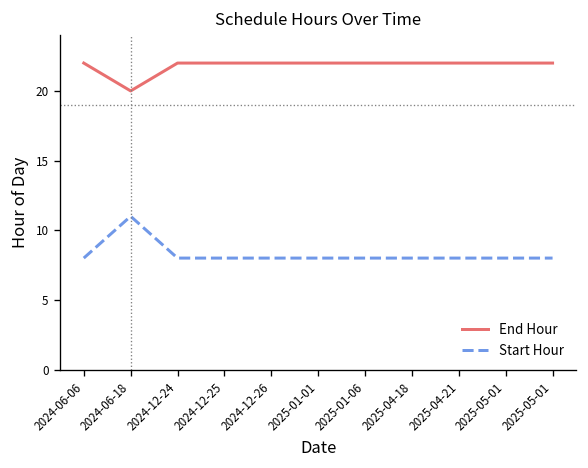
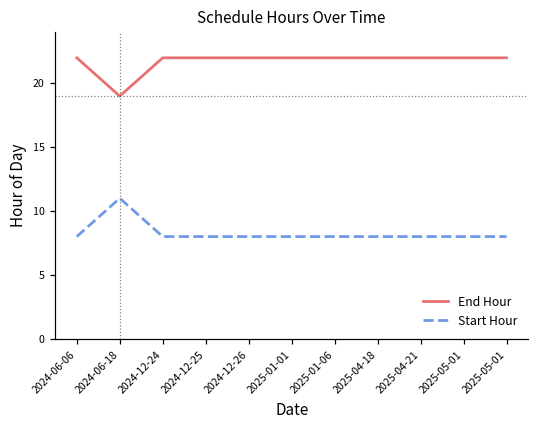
  {
    "End Hour": {
      "2024-06-06": 22,
-     "2024-06-18": 20,
+     "2024-06-18": 19,
      "2024-12-24": 22,
      "2024-12-25": 22,
      "2024-12-26": 22,
      "2025-01-01": 22,
      "2025-01-06": 22,
      "2025-04-18": 22,
      "2025-04-21": 22
    },
    "Start Hour": {
      "2024-06-06": 8,
      "2024-06-18": 11,
      "2024-12-24": 8,
      "2024-12-25": 8,
      "2024-12-26": 8,
      "2025-01-01": 8,
      "2025-01-06": 8,
      "2025-04-18": 8,
      "2025-04-21": 8
    }
  }
